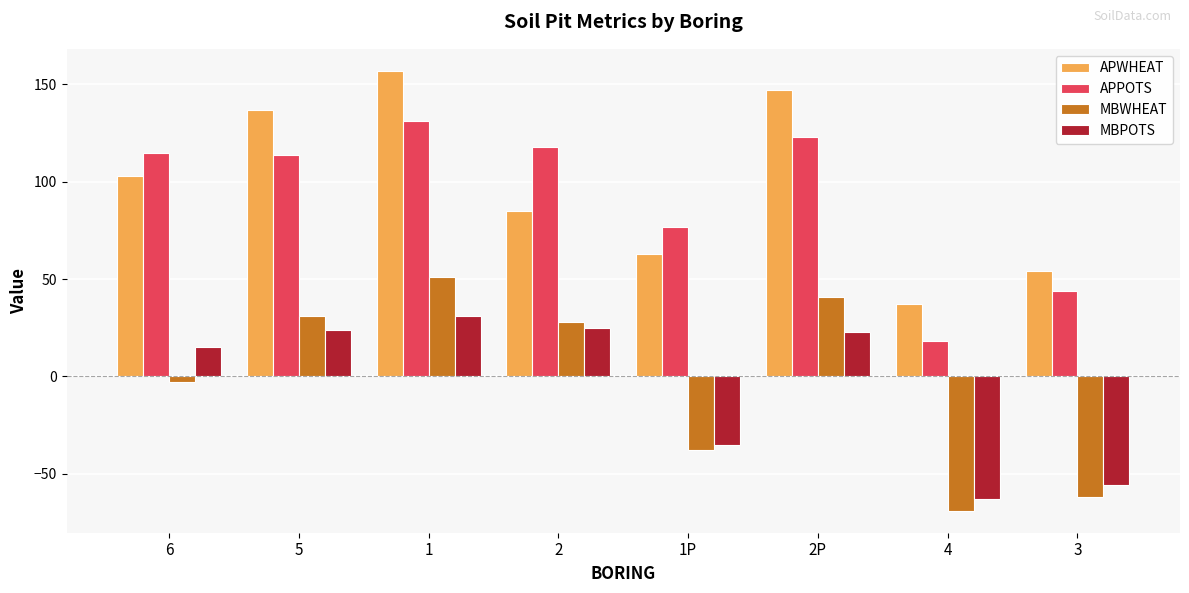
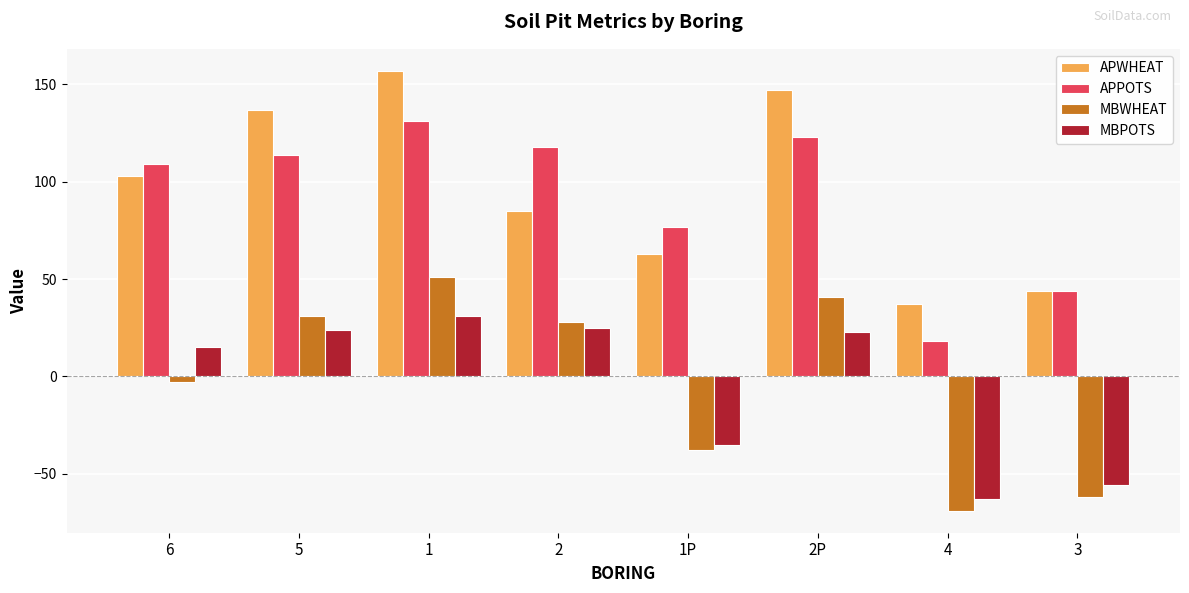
  {
    "APWHEAT": {
      "6": 103,
      "5": 137,
      "1": 157,
      "2": 85,
      "1P": 63,
      "2P": 147,
      "4": 37,
-     "3": 54
+     "3": 44
    },
    "APPOTS": {
-     "6": 115,
+     "6": 109,
      "5": 114,
      "1": 131,
      "2": 118,
      "1P": 77,
      "2P": 123,
      "4": 18,
      "3": 44
    },
    "MBWHEAT": {
      "6": -3,
      "5": 31,
      "1": 51,
      "2": 28,
      "1P": -38,
      "2P": 41,
      "4": -69,
      "3": -62
    },
    "MBPOTS": {
      "6": 15,
      "5": 24,
      "1": 31,
      "2": 25,
      "1P": -35,
      "2P": 23,
      "4": -63,
      "3": -56
    }
  }
